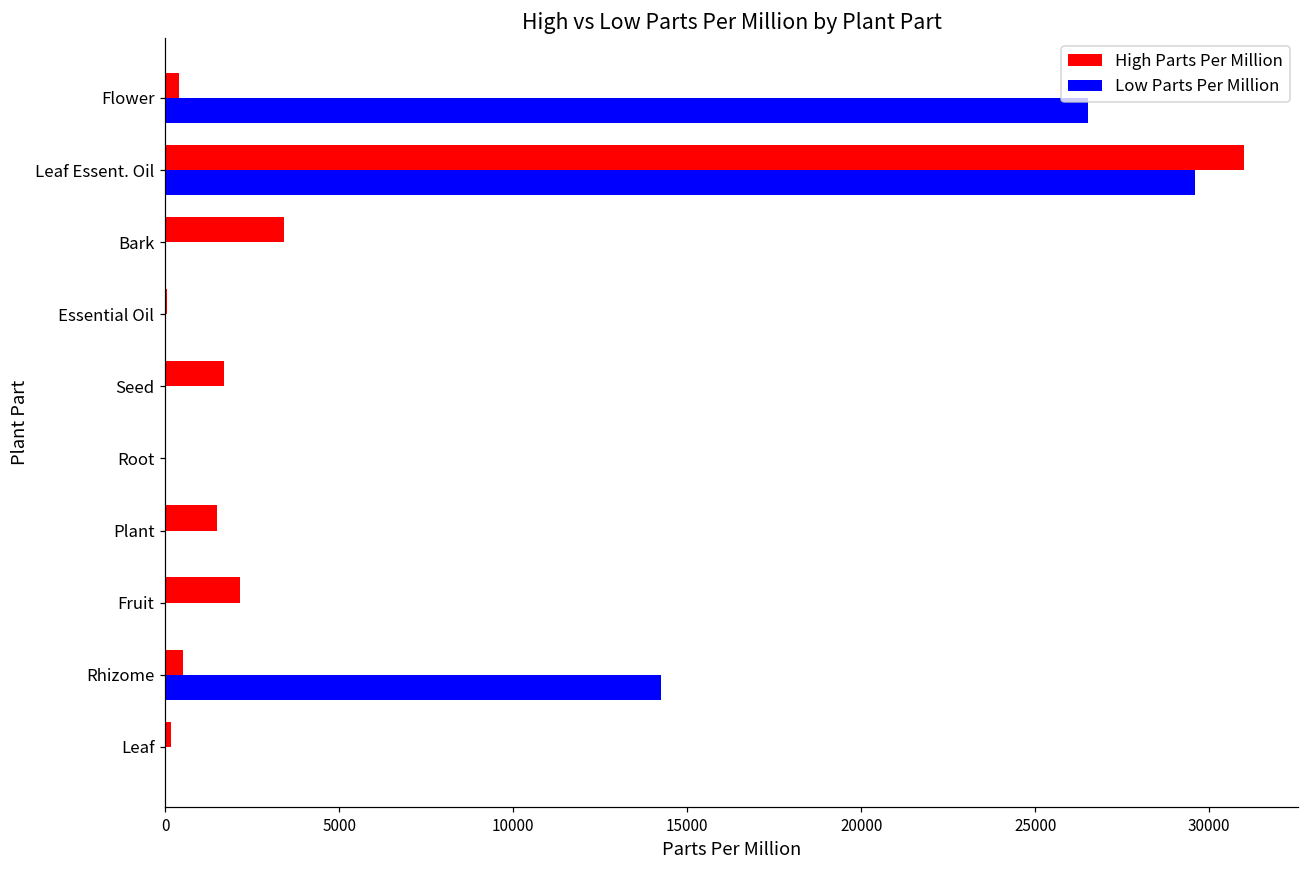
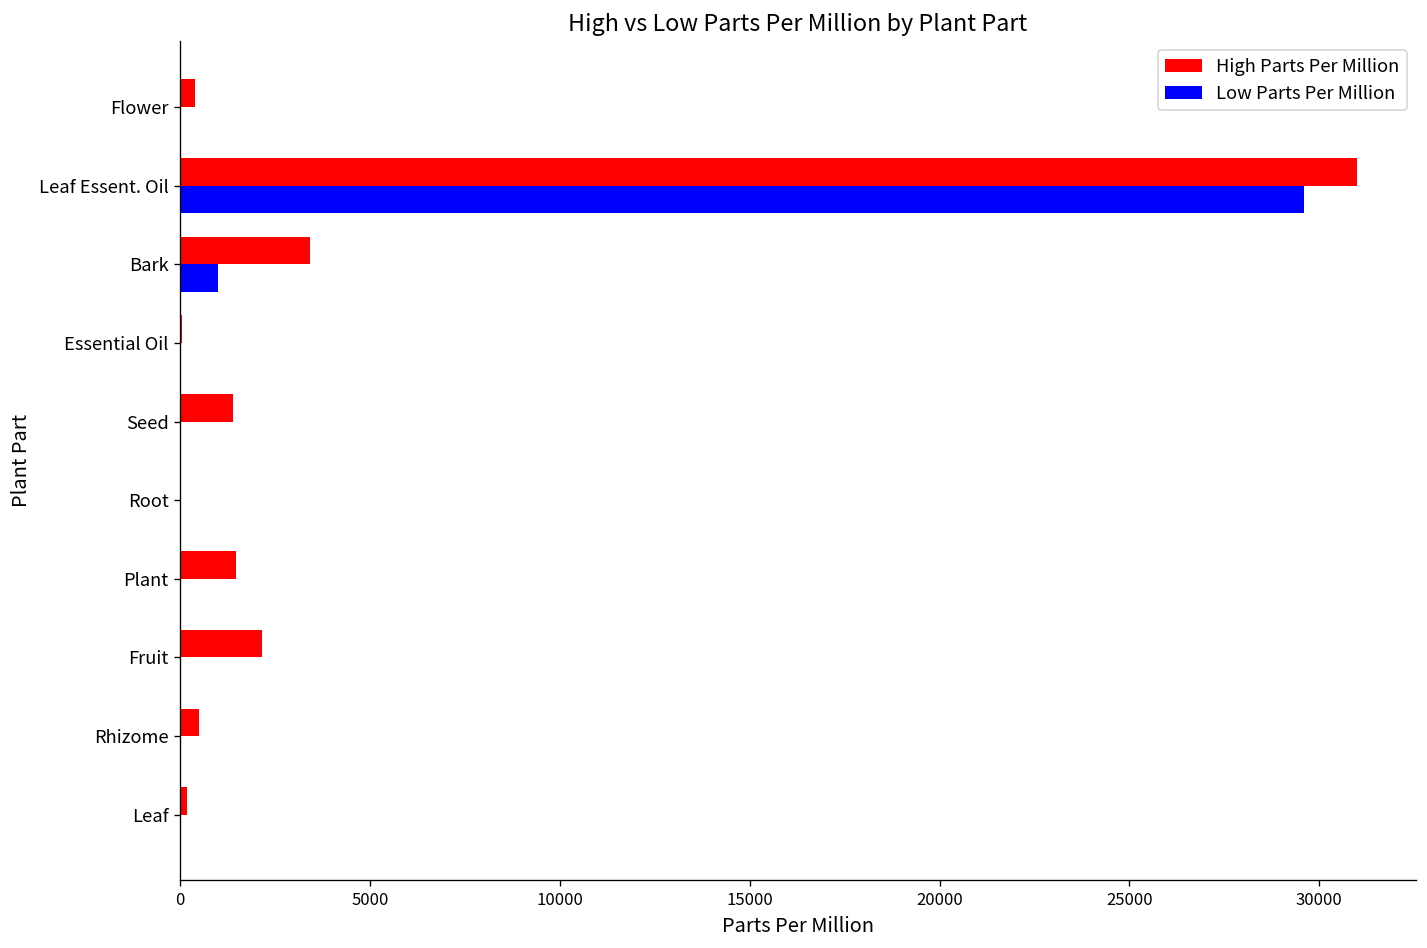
  {
    "High Parts Per Million": {
      "Flower": 400,
      "Leaf Essent. Oil": 31000,
      "Bark": 3400,
-     "Seed": 1700,
+     "Seed": 1400,
      "Plant": 1500,
      "Fruit": 2100,
      "Rhizome": 500,
      "Leaf": 200
    },
    "Low Parts Per Million": {
-     "Flower": 26500,
+     "Flower": 0,
      "Leaf Essent. Oil": 29600,
-     "Bark": 0,
+     "Bark": 1000,
      "Root": 0,
-     "Rhizome": 14300
+     "Rhizome": 0
    }
  }
